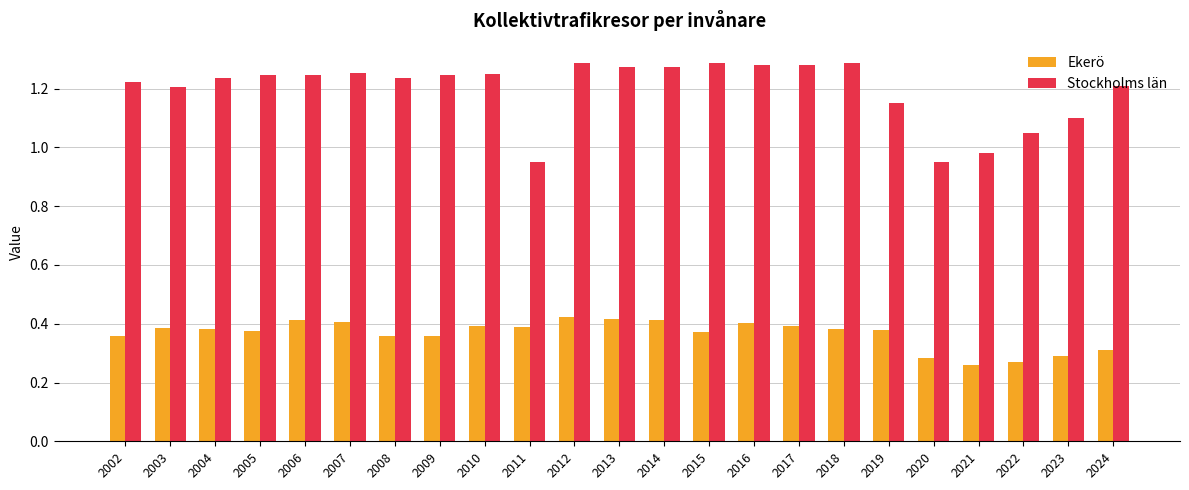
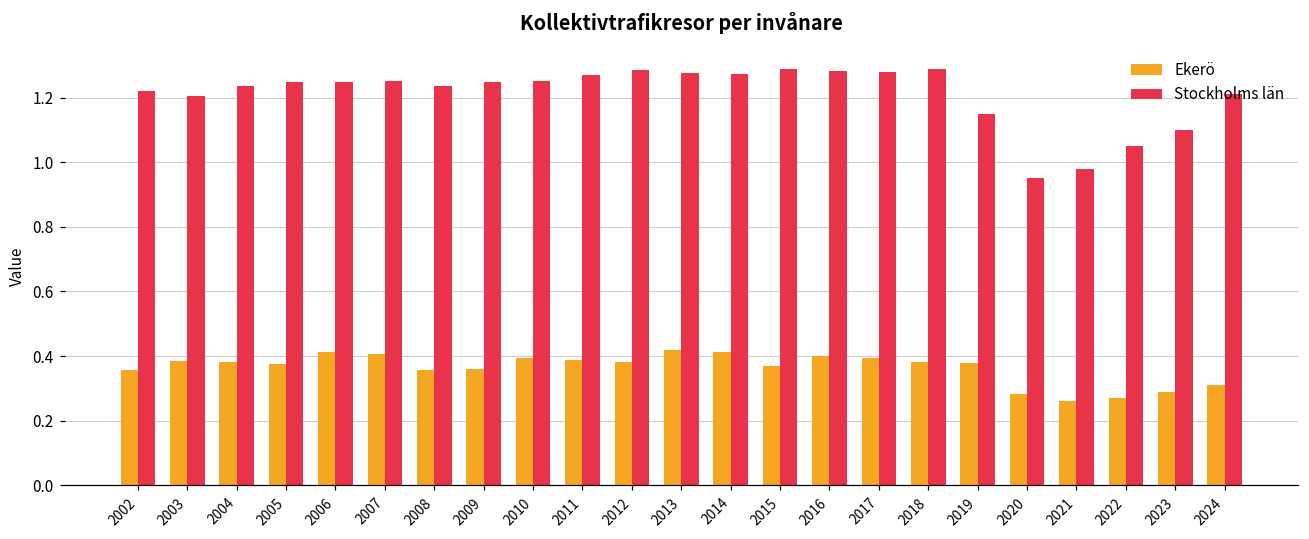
  {
    "Ekerö": {
      "2002": 0.36,
      "2003": 0.39,
      "2004": 0.38,
      "2005": 0.37,
      "2006": 0.41,
      "2007": 0.41,
      "2008": 0.36,
      "2009": 0.36,
      "2010": 0.39,
      "2011": 0.39,
-     "2012": 0.42,
+     "2012": 0.38,
      "2013": 0.42,
      "2014": 0.41,
      "2015": 0.37,
      "2016": 0.40,
      "2017": 0.39,
      "2018": 0.38,
      "2019": 0.38,
      "2020": 0.28,
      "2021": 0.26,
      "2022": 0.27,
      "2023": 0.29,
      "2024": 0.31
    },
    "Stockholms län": {
      "2002": 1.22,
      "2003": 1.21,
      "2004": 1.23,
      "2005": 1.25,
      "2006": 1.25,
      "2007": 1.25,
      "2008": 1.24,
      "2009": 1.25,
      "2010": 1.25,
-     "2011": 0.95,
+     "2011": 1.27,
      "2012": 1.29,
      "2013": 1.27,
      "2014": 1.27,
      "2015": 1.29,
      "2016": 1.28,
      "2017": 1.28,
      "2018": 1.29,
      "2019": 1.15,
      "2020": 0.95,
      "2021": 0.98,
      "2022": 1.05,
      "2023": 1.10,
      "2024": 1.21
    }
  }
